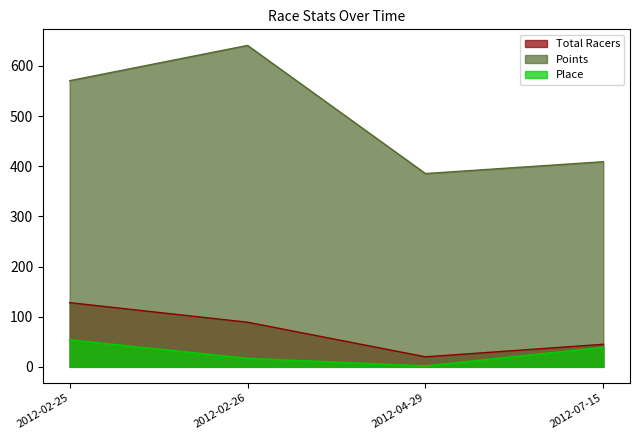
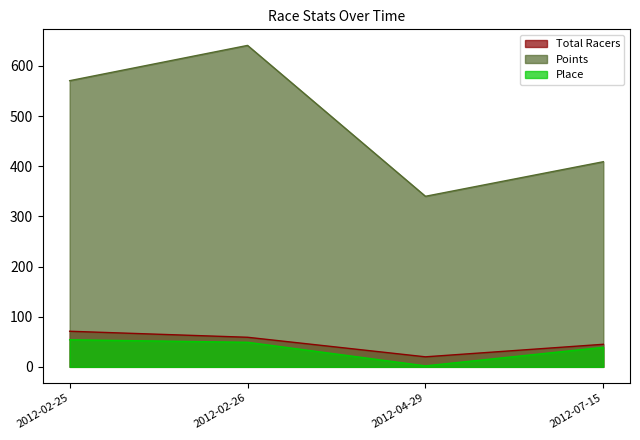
  {
    "Total Racers": {
-     "2012-02-25": 130,
-     "2012-02-26": 90,
+     "2012-02-25": 70,
+     "2012-02-26": 60,
      "2012-04-29": 20,
      "2012-07-15": 50
    },
    "Points": {
      "2012-02-25": 570,
      "2012-02-26": 640,
-     "2012-04-29": 390,
+     "2012-04-29": 340,
      "2012-07-15": 410
    },
    "Place": {
      "2012-02-25": 50,
-     "2012-02-26": 20,
+     "2012-02-26": 50,
      "2012-04-29": 0,
      "2012-07-15": 40
    }
  }
